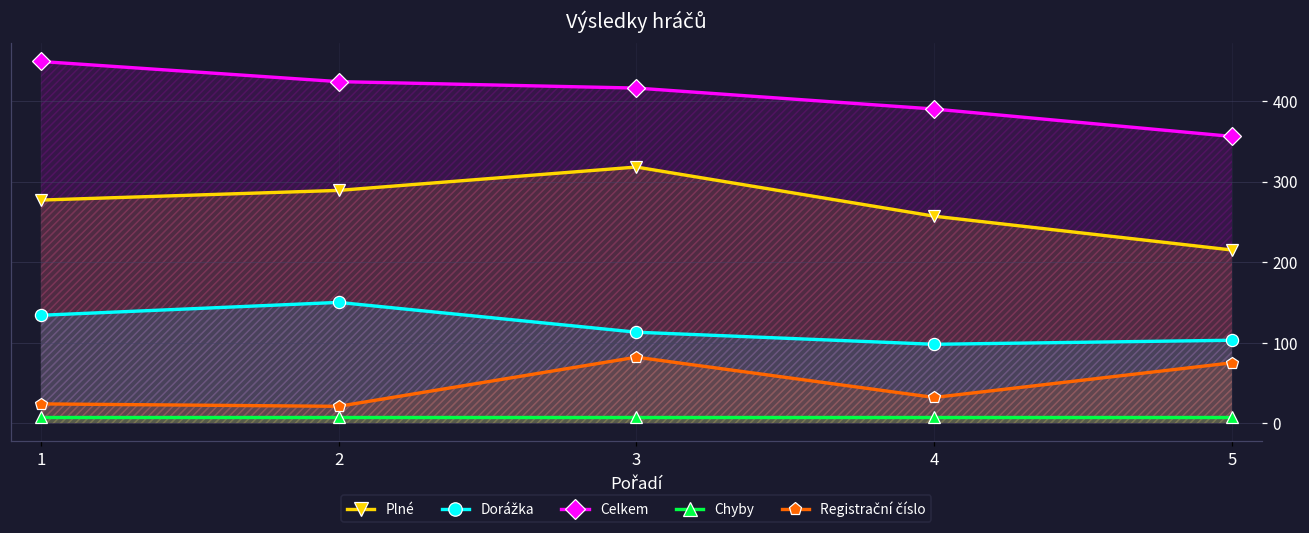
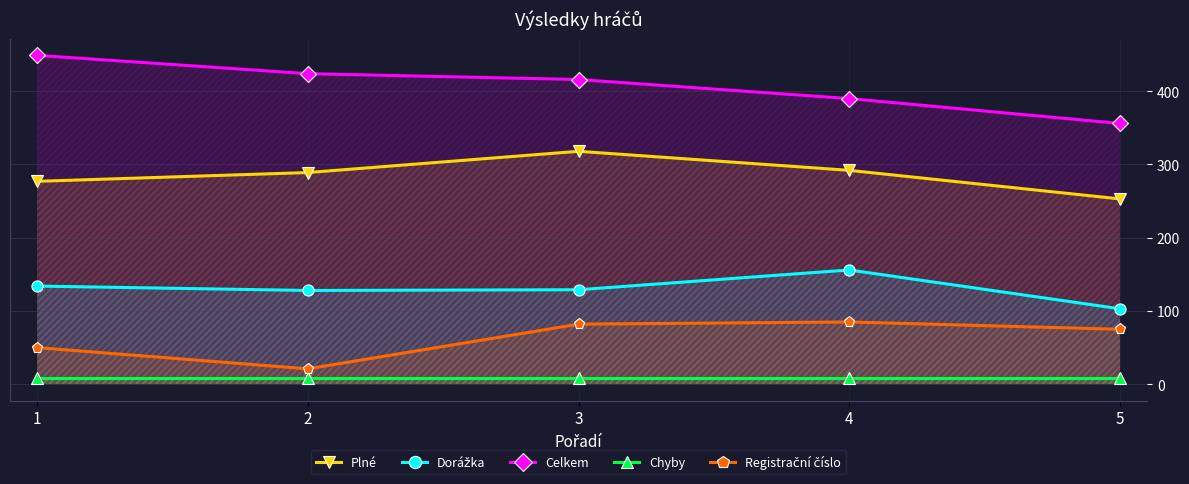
  {
    "Plné": {
      "1": 280,
      "2": 290,
      "3": 320,
-     "4": 260,
-     "5": 220
+     "4": 290,
+     "5": 250
    },
    "Dorážka": {
      "1": 130,
-     "2": 150,
-     "3": 110,
-     "4": 100,
+     "2": 130,
+     "3": 130,
+     "4": 160,
      "5": 100
    },
    "Celkem": {
      "1": 450,
      "2": 420,
      "3": 420,
      "4": 390,
      "5": 360
    },
    "Chyby": {
      "1": 10,
      "2": 10,
      "3": 10,
      "4": 10,
      "5": 10
    },
    "Registrační číslo": {
-     "1": 20,
+     "1": 50,
      "2": 20,
      "3": 80,
-     "4": 30,
+     "4": 90,
      "5": 80
    }
  }
